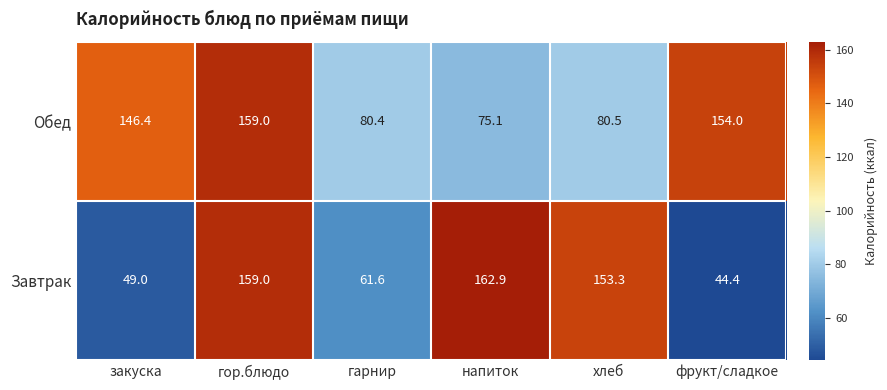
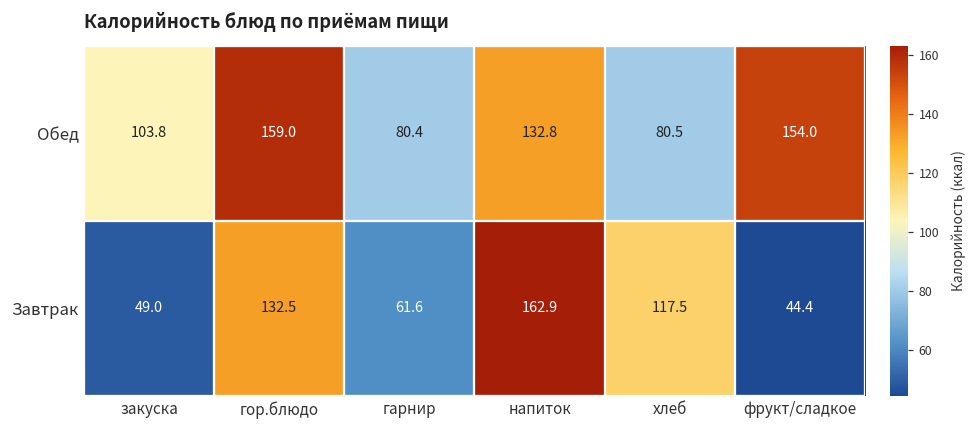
  {
    "Обед": {
-     "закуска": 146.4,
+     "закуска": 103.8,
      "гор.блюдо": 159.0,
      "гарнир": 80.4,
-     "напиток": 75.1,
+     "напиток": 132.8,
      "хлеб": 80.5,
      "фрукт/сладкое": 154.0
    },
    "Завтрак": {
      "закуска": 49.0,
-     "гор.блюдо": 159.0,
+     "гор.блюдо": 132.5,
      "гарнир": 61.6,
      "напиток": 162.9,
-     "хлеб": 153.3,
+     "хлеб": 117.5,
      "фрукт/сладкое": 44.4
    }
  }
